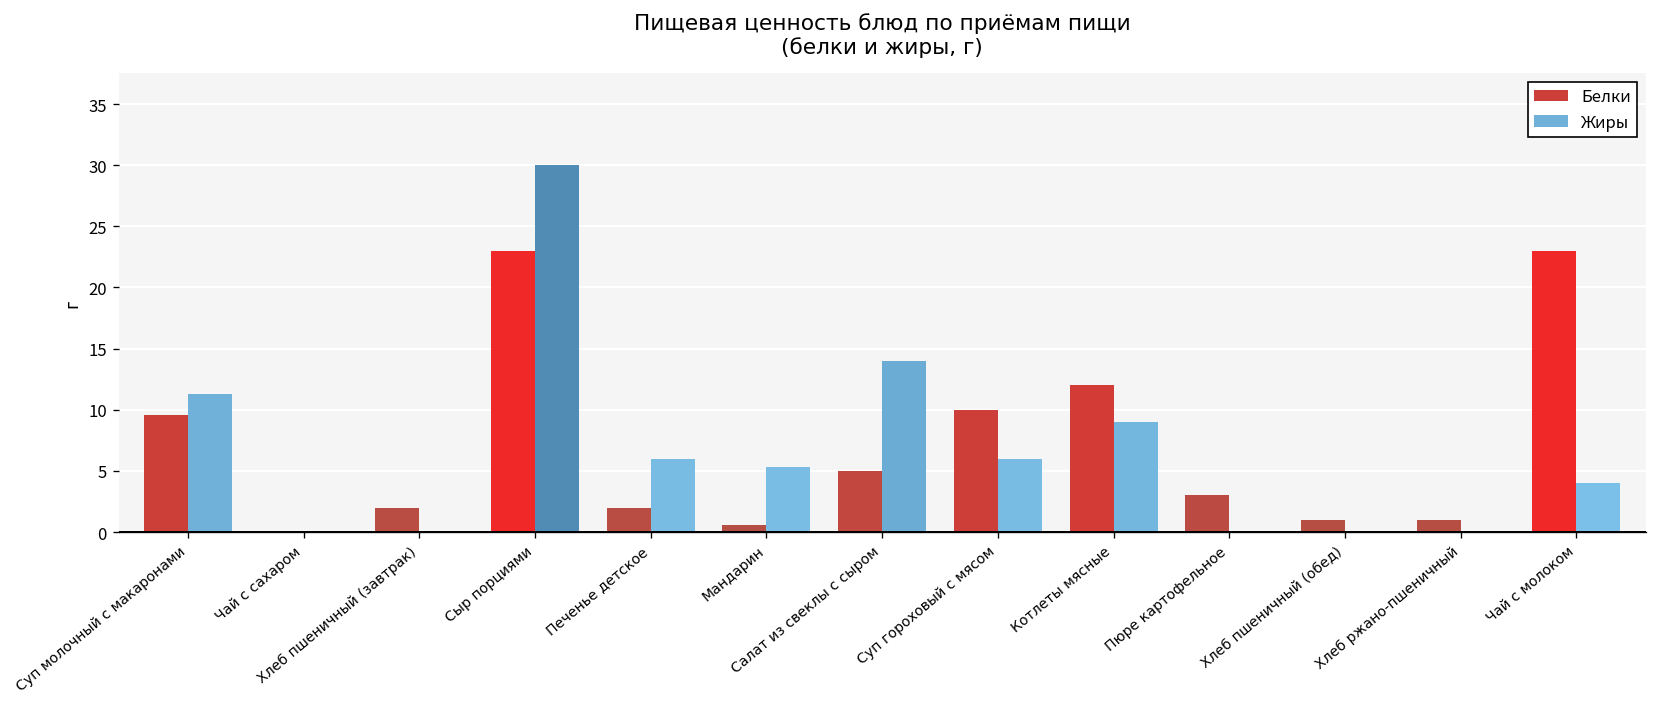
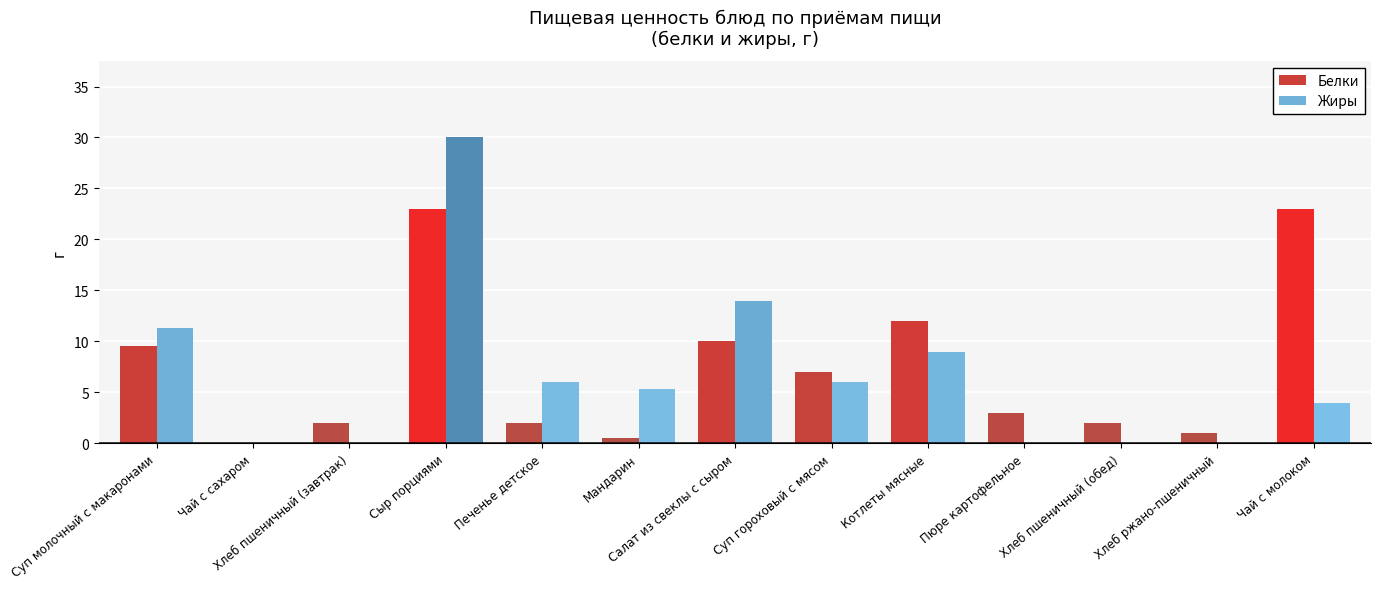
  {
    "Белки": {
      "Суп молочный с макаронами": 9.6,
      "Чай с сахаром": 0,
      "Хлеб пшеничный (завтрак)": 2,
      "Сыр порциями": 23,
      "Печенье детское": 2,
      "Мандарин": 0.6,
-     "Салат из свеклы с сыром": 5,
-     "Суп гороховый с мясом": 10,
+     "Салат из свеклы с сыром": 10,
+     "Суп гороховый с мясом": 7,
      "Котлеты мясные": 12,
      "Пюре картофельное": 3,
-     "Хлеб пшеничный (обед)": 1,
+     "Хлеб пшеничный (обед)": 2,
      "Хлеб ржано-пшеничный": 1,
      "Чай с молоком": 23
    },
    "Жиры": {
      "Суп молочный с макаронами": 11.3,
      "Чай с сахаром": 0,
      "Хлеб пшеничный (завтрак)": 0,
      "Сыр порциями": 30,
      "Печенье детское": 6,
      "Мандарин": 5.3,
      "Салат из свеклы с сыром": 14,
      "Суп гороховый с мясом": 6,
      "Котлеты мясные": 9,
      "Пюре картофельное": 0,
      "Хлеб пшеничный (обед)": 0,
      "Хлеб ржано-пшеничный": 0,
      "Чай с молоком": 4
    }
  }
